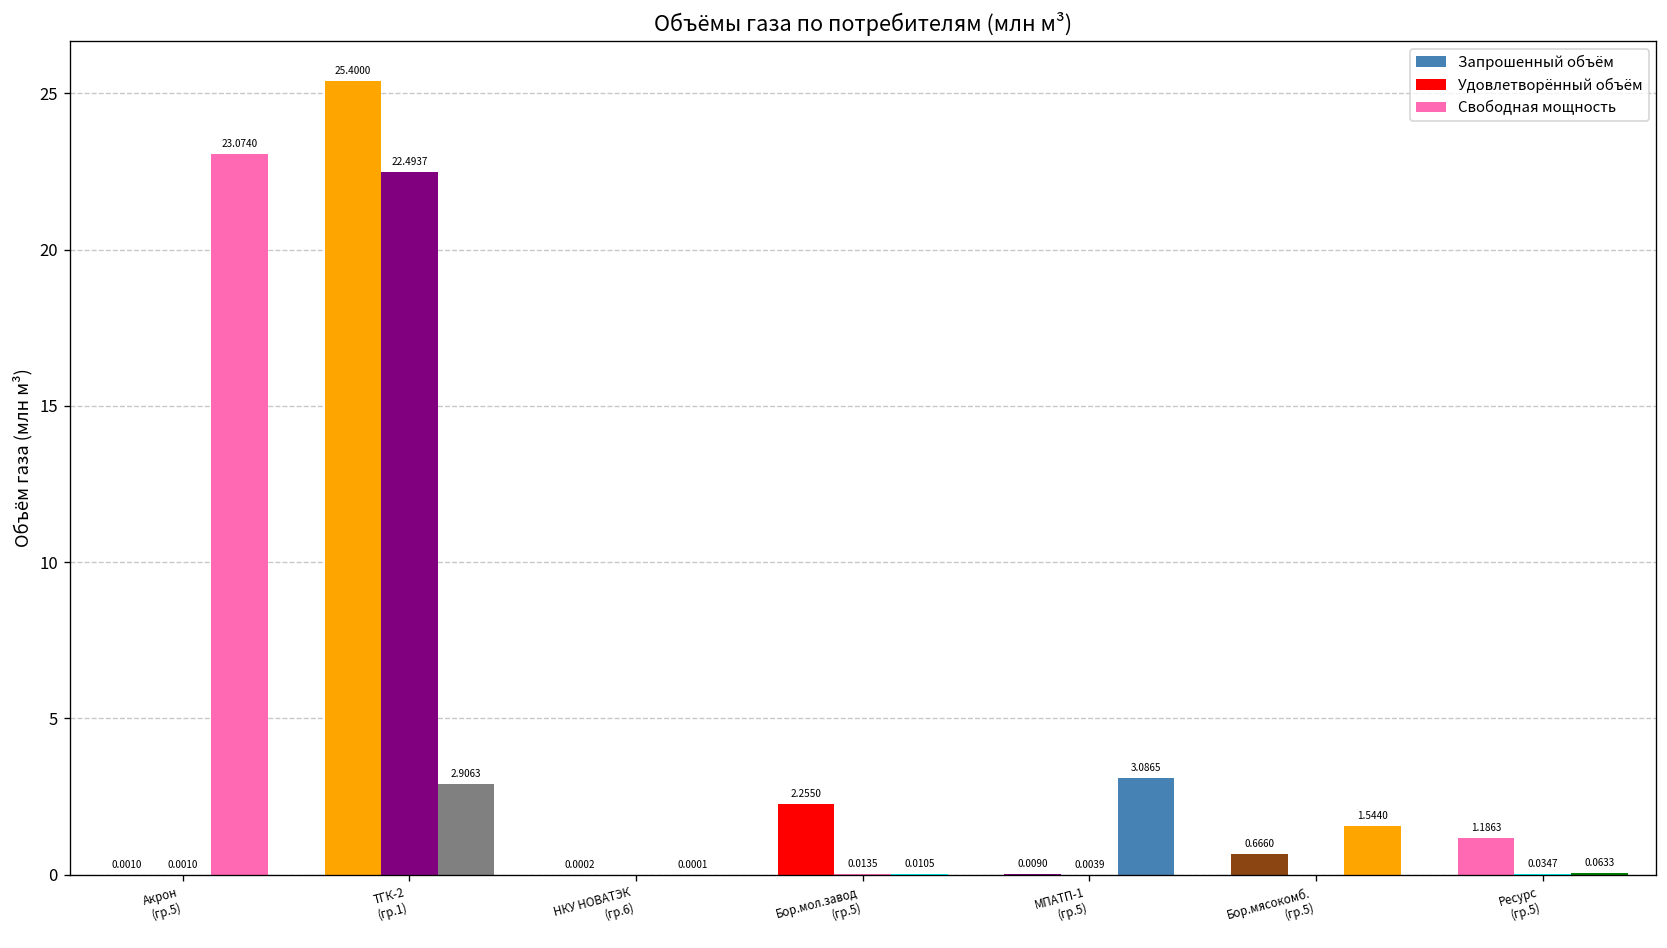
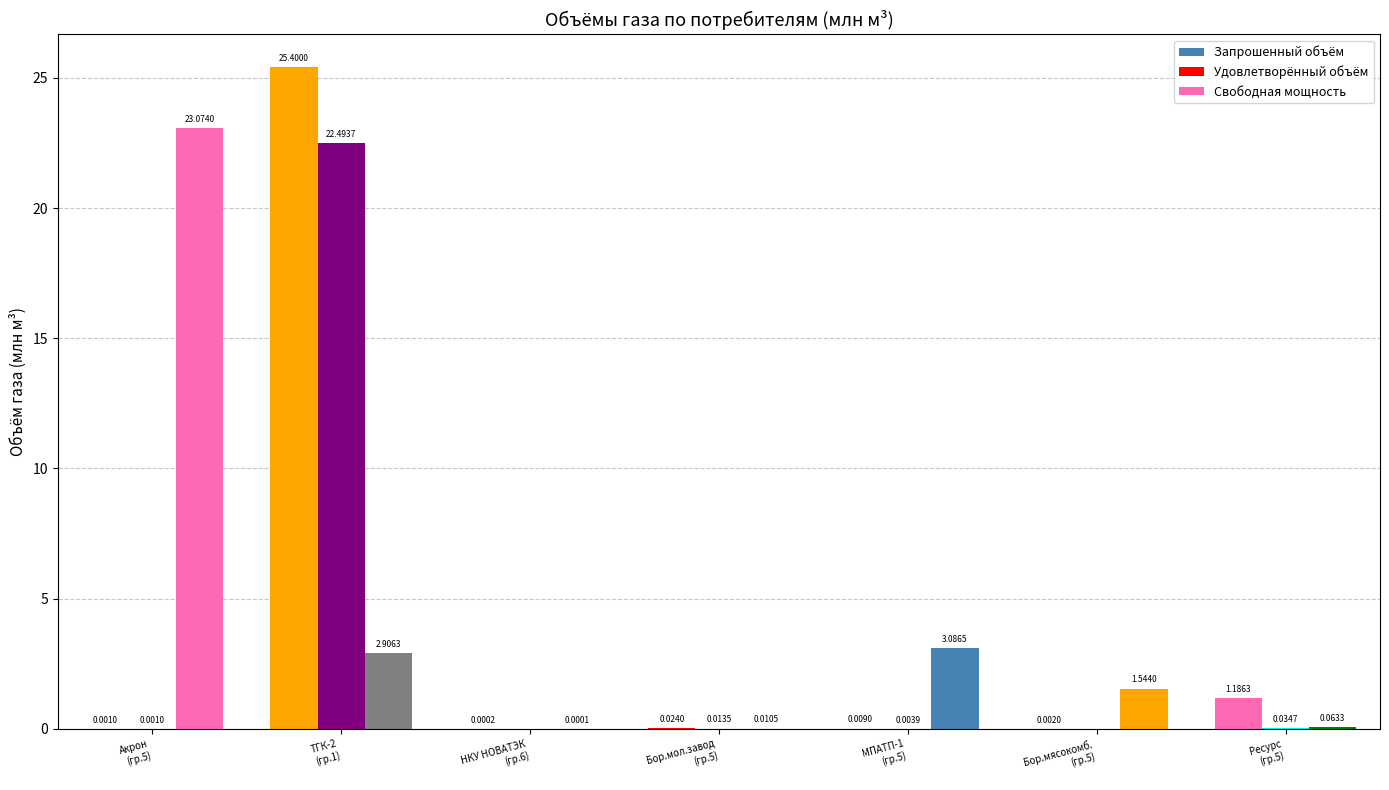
  {
    "Запрошенный объём": {
      "Акрон (гр.5)": 0.0010,
      "ТГК-2 (гр.1)": 25.4000,
      "НКУ НОВАТЭК (гр.6)": 0.0002,
-     "Бор.мол.завод (гр.5)": 2.2550,
+     "Бор.мол.завод (гр.5)": 0.0240,
      "МПАТП-1 (гр.5)": 0.0090,
-     "Бор.мясокомб. (гр.5)": 0.6660,
+     "Бор.мясокомб. (гр.5)": 0.0020,
      "Ресурс (гр.5)": 1.1863
    },
    "Удовлетворённый объём": {
      "Акрон (гр.5)": 0.0010,
      "ТГК-2 (гр.1)": 22.4937,
      "Бор.мол.завод (гр.5)": 0.0135,
      "МПАТП-1 (гр.5)": 0.0039,
      "Ресурс (гр.5)": 0.0347
    },
    "Свободная мощность": {
      "Акрон (гр.5)": 23.0740,
      "ТГК-2 (гр.1)": 2.9063,
      "НКУ НОВАТЭК (гр.6)": 0.0001,
      "Бор.мол.завод (гр.5)": 0.0105,
      "МПАТП-1 (гр.5)": 3.0865,
      "Бор.мясокомб. (гр.5)": 1.5440,
      "Ресурс (гр.5)": 0.0633
    }
  }
